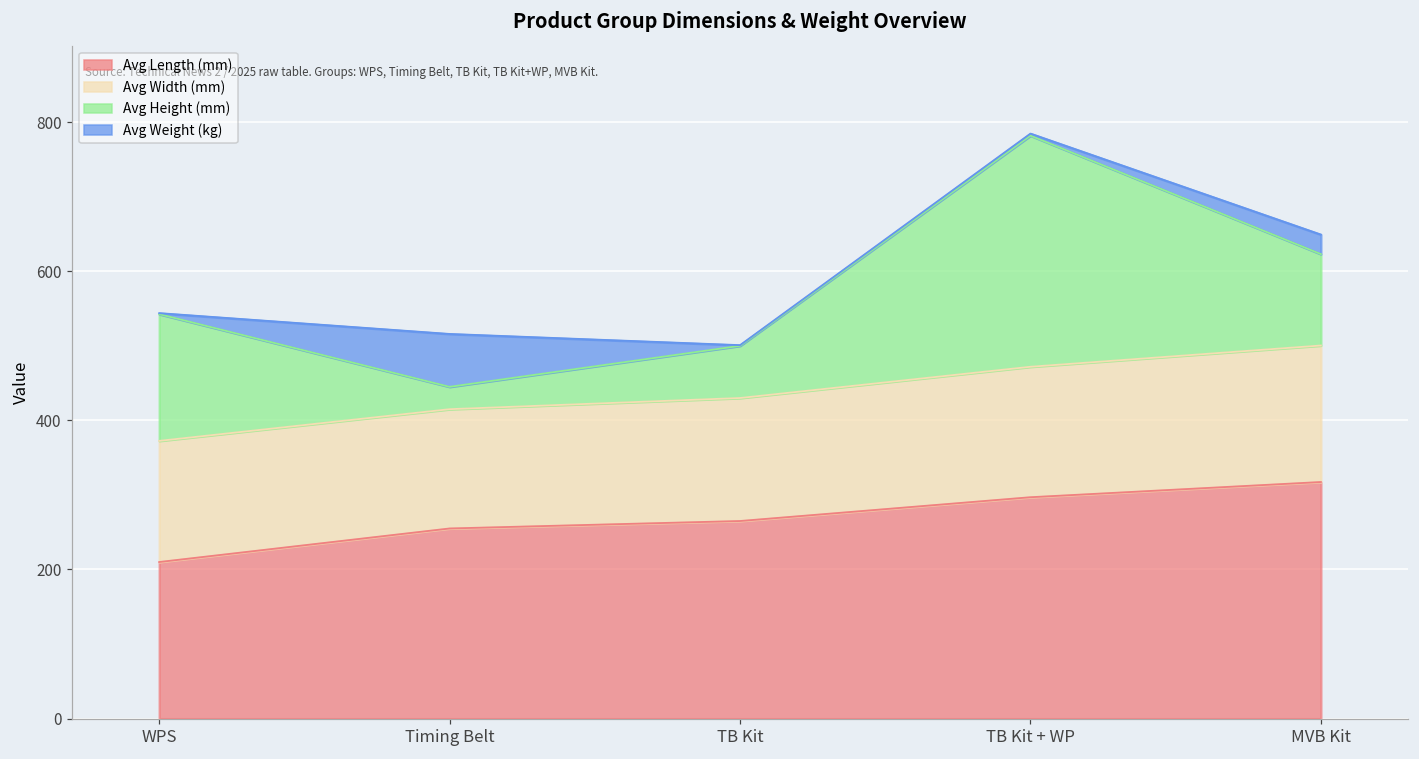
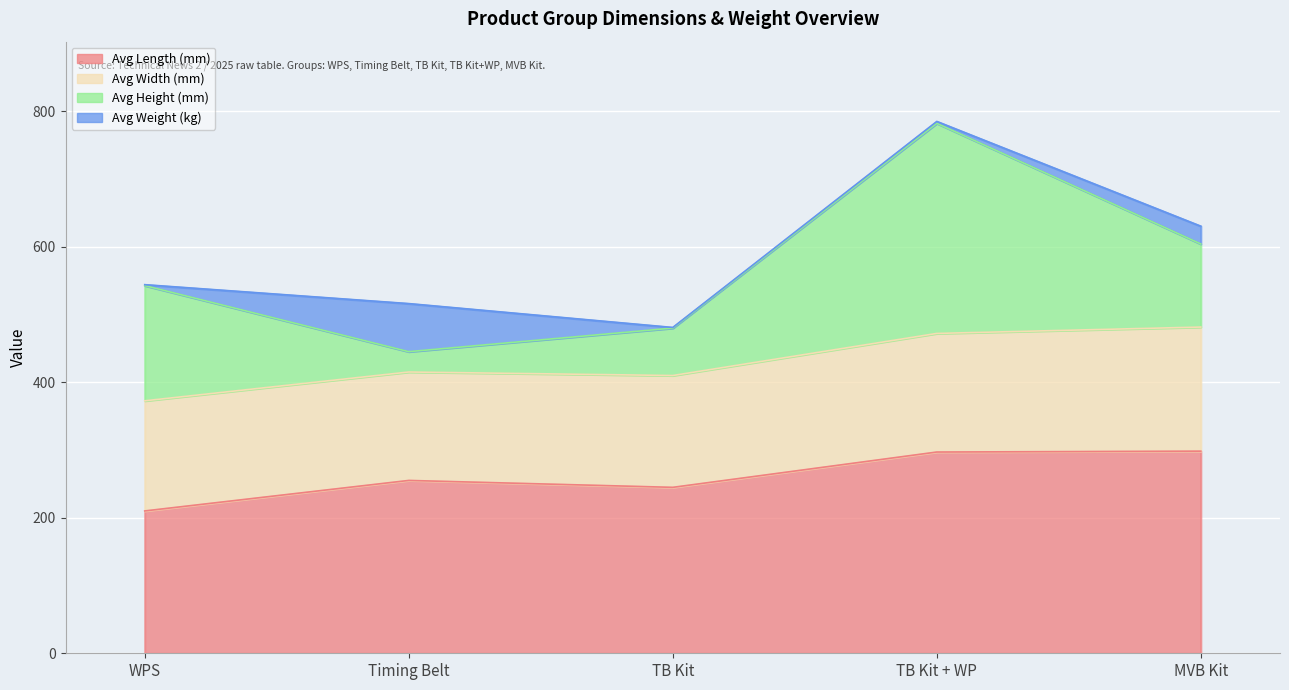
  {
    "Avg Length (mm)": {
      "WPS": 210,
      "Timing Belt": 260,
-     "TB Kit": 270,
+     "TB Kit": 240,
      "TB Kit + WP": 300,
-     "MVB Kit": 320
+     "MVB Kit": 300
    },
    "Avg Width (mm)": {
      "WPS": 160,
      "Timing Belt": 160,
      "TB Kit": 170,
      "TB Kit + WP": 180,
      "MVB Kit": 180
    },
    "Avg Height (mm)": {
      "Timing Belt": 30,
      "MVB Kit": 120
    },
    "Avg Weight (kg)": {
      "Timing Belt": 70,
      "MVB Kit": 30
    }
  }
